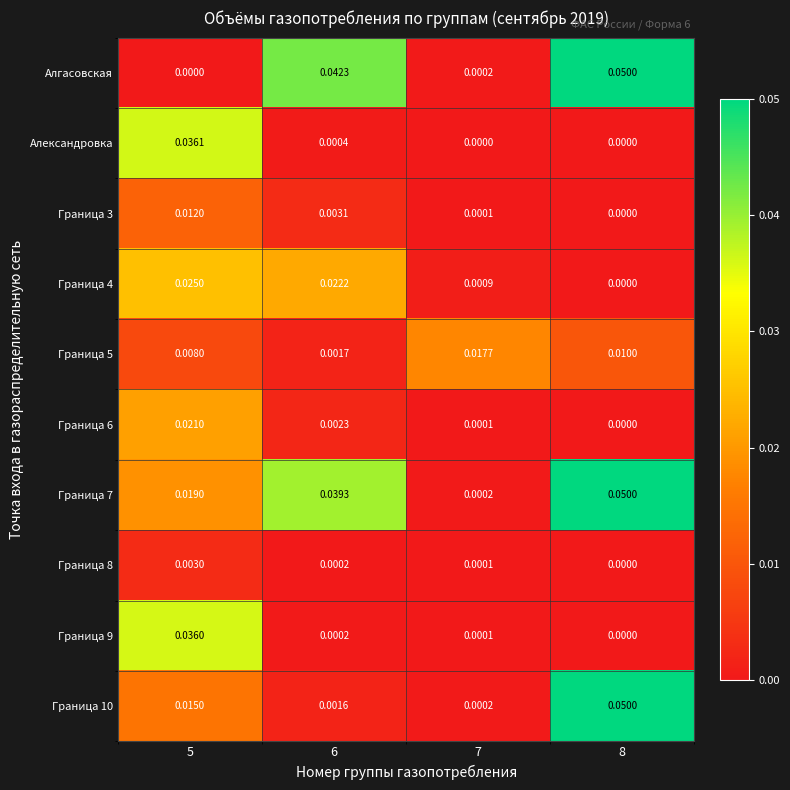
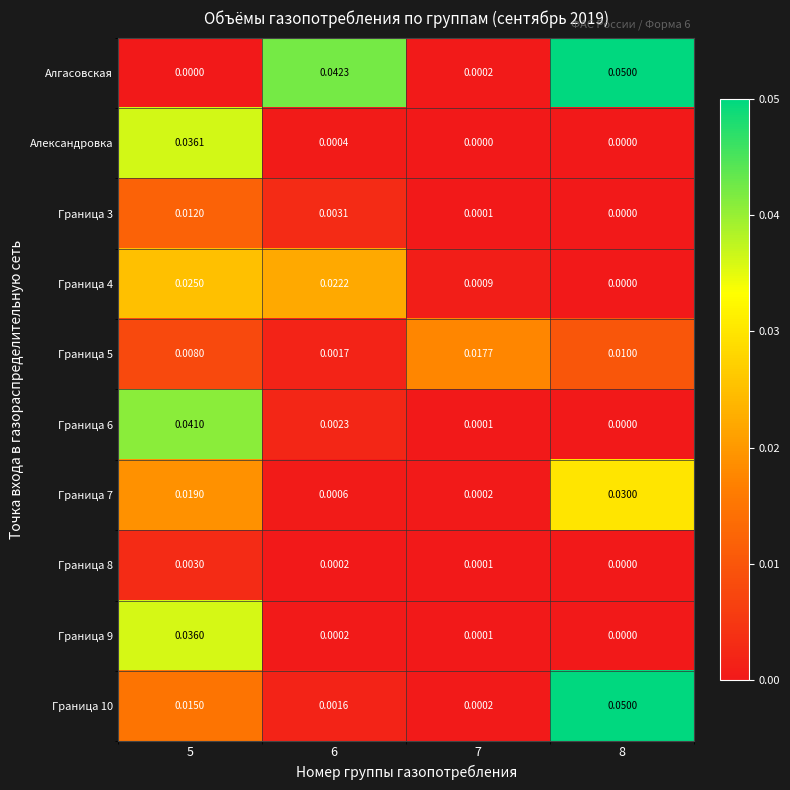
  {
    "Алгасовская": {
      "5": 0.0000,
      "6": 0.0423,
      "7": 0.0002,
      "8": 0.0500
    },
    "Александровка": {
      "5": 0.0361,
      "6": 0.0004,
      "7": 0.0000,
      "8": 0.0000
    },
    "Граница 3": {
      "5": 0.0120,
      "6": 0.0031,
      "7": 0.0001,
      "8": 0.0000
    },
    "Граница 4": {
      "5": 0.0250,
      "6": 0.0222,
      "7": 0.0009,
      "8": 0.0000
    },
    "Граница 5": {
      "5": 0.0080,
      "6": 0.0017,
      "7": 0.0177,
      "8": 0.0100
    },
    "Граница 6": {
-     "5": 0.0210,
+     "5": 0.0410,
      "6": 0.0023,
      "7": 0.0001,
      "8": 0.0000
    },
    "Граница 7": {
      "5": 0.0190,
-     "6": 0.0393,
+     "6": 0.0006,
      "7": 0.0002,
-     "8": 0.0500
+     "8": 0.0300
    },
    "Граница 8": {
      "5": 0.0030,
      "6": 0.0002,
      "7": 0.0001,
      "8": 0.0000
    },
    "Граница 9": {
      "5": 0.0360,
      "6": 0.0002,
      "7": 0.0001,
      "8": 0.0000
    },
    "Граница 10": {
      "5": 0.0150,
      "6": 0.0016,
      "7": 0.0002,
      "8": 0.0500
    }
  }
